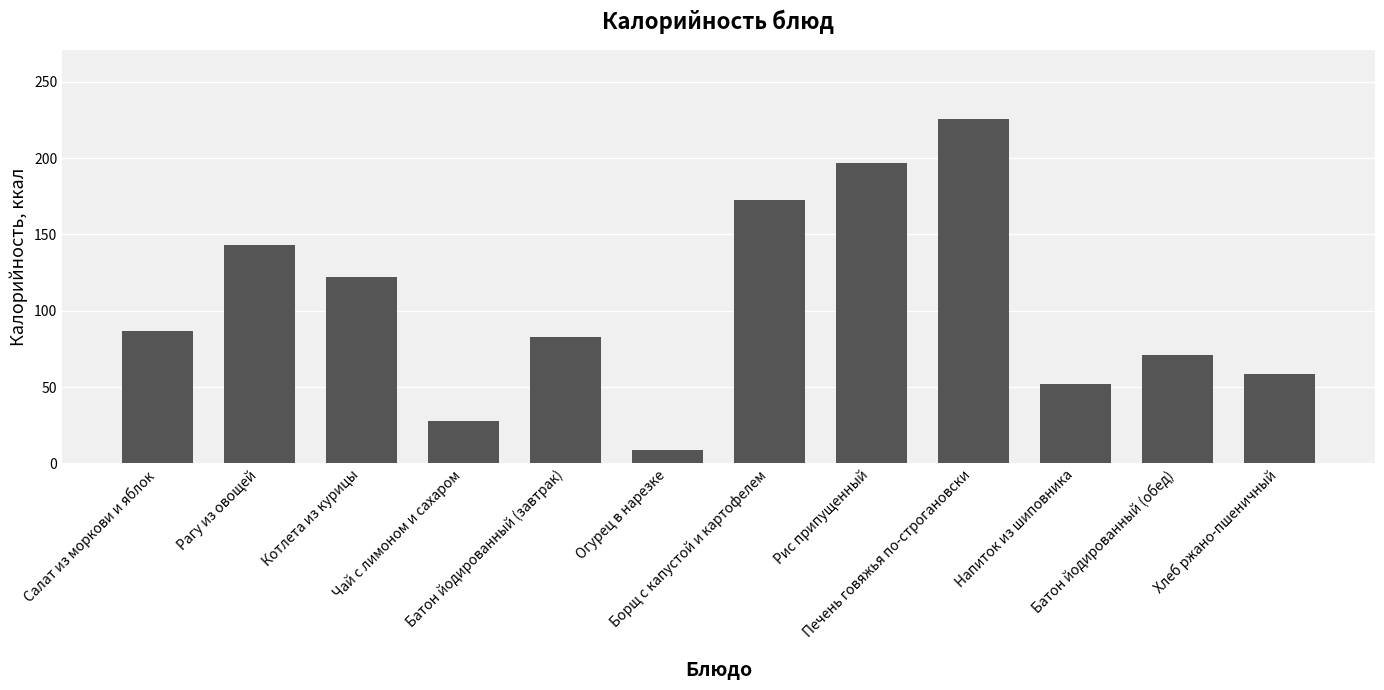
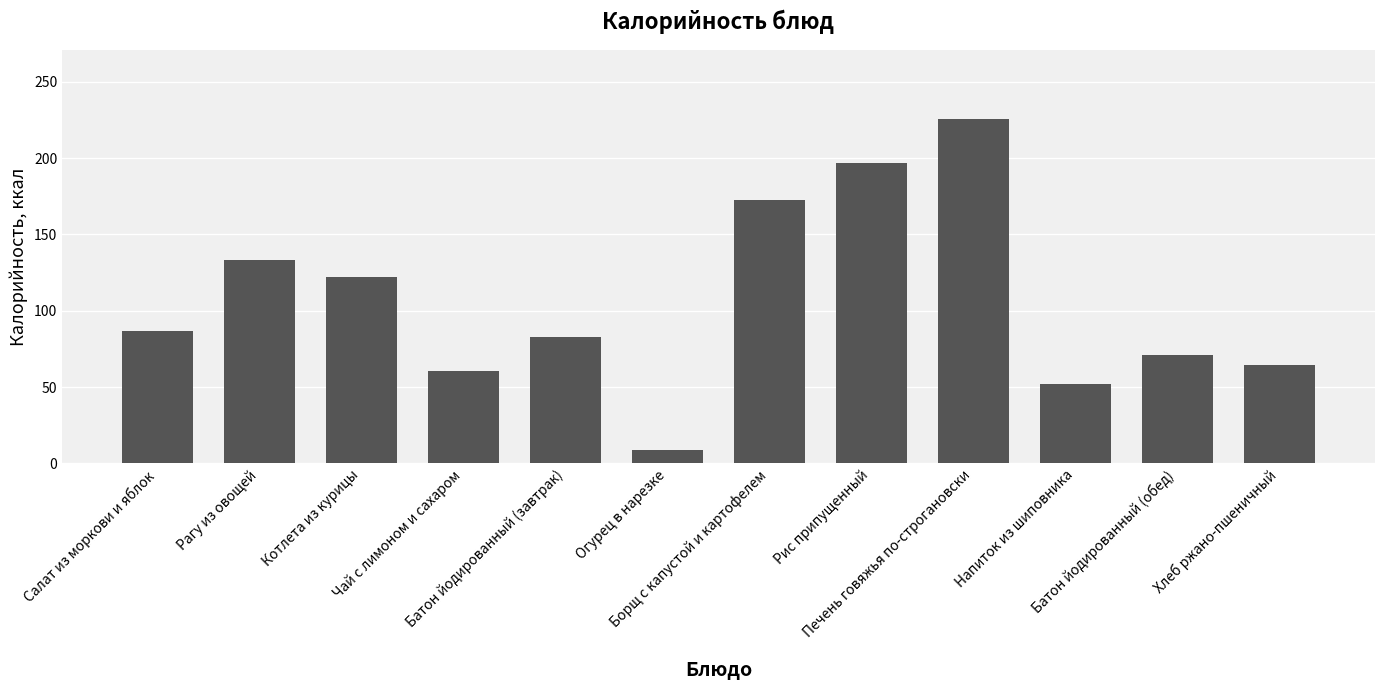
  {
    "Салат из моркови и яблок": 87,
-   "Рагу из овощей": 143,
+   "Рагу из овощей": 133,
    "Котлета из курицы": 122,
-   "Чай с лимоном и сахаром": 28,
+   "Чай с лимоном и сахаром": 60,
    "Батон йодированный (завтрак)": 83,
    "Огурец в нарезке": 9,
    "Борщ с капустой и картофелем": 173,
    "Рис припущенный": 197,
    "Печень говяжья по-строгановски": 226,
    "Напиток из шиповника": 52,
    "Батон йодированный (обед)": 71,
-   "Хлеб ржано-пшеничный": 59
+   "Хлеб ржано-пшеничный": 64
  }
